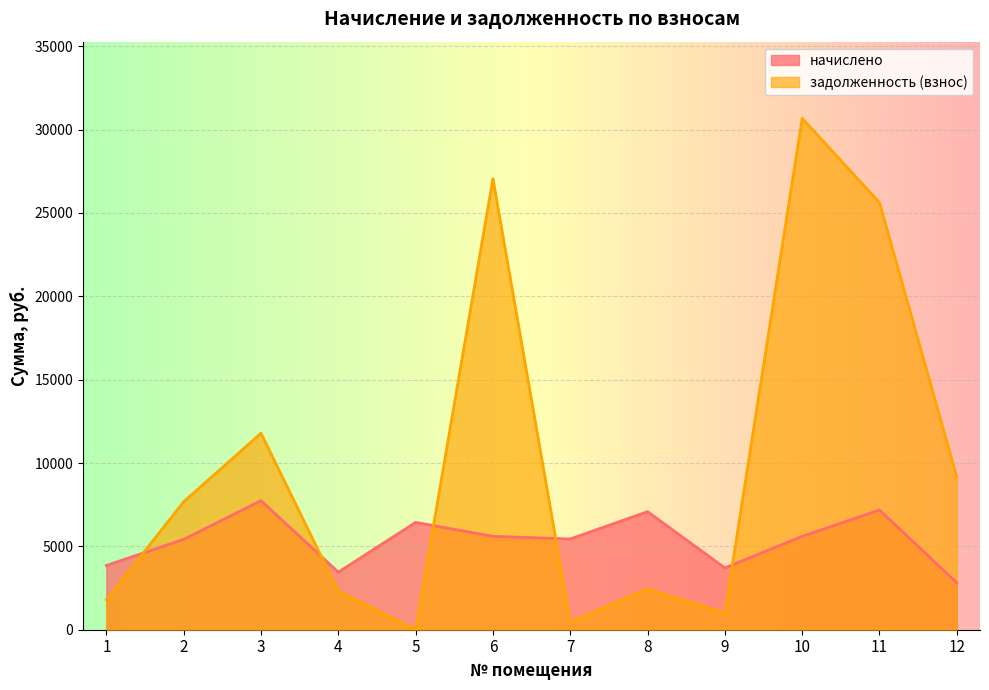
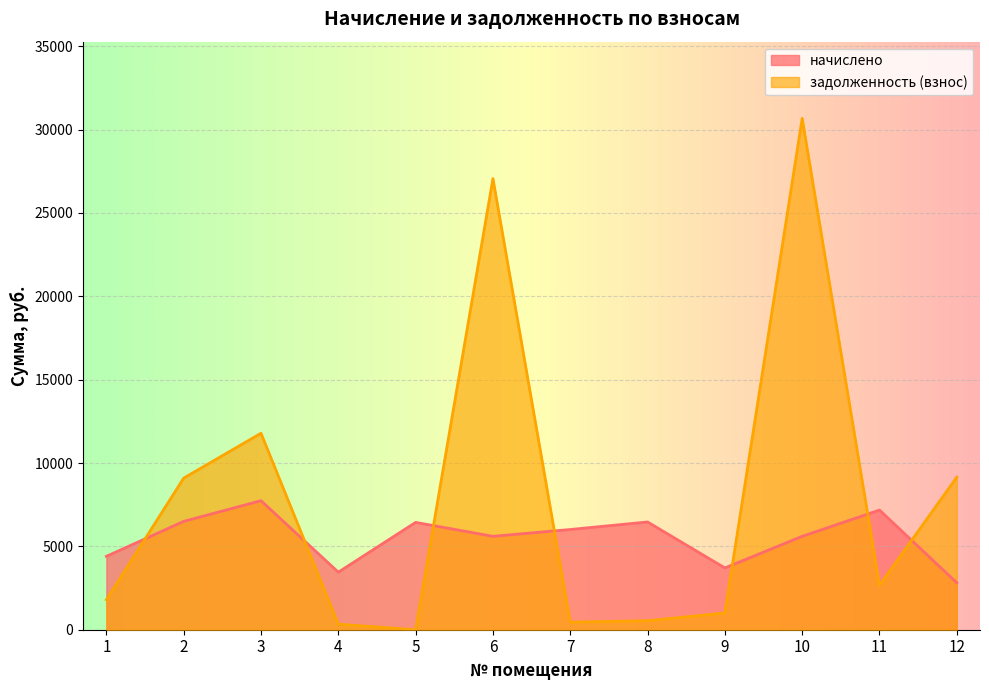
  {
    "начислено": {
-     "1": 3900,
-     "2": 5400,
+     "1": 4400,
+     "2": 6500,
      "3": 7700,
      "4": 3500,
      "5": 6400,
      "6": 5600,
-     "7": 5400,
-     "8": 7100,
+     "7": 6000,
+     "8": 6500,
      "9": 3700,
      "10": 5600,
      "11": 7200,
      "12": 2800
    },
    "задолженность (взнос)": {
      "1": 1800,
-     "2": 7700,
+     "2": 9100,
      "3": 11800,
-     "4": 2300,
+     "4": 300,
      "5": 0,
      "6": 27100,
      "7": 500,
-     "8": 2400,
+     "8": 500,
      "9": 1000,
      "10": 30700,
-     "11": 25600,
+     "11": 2700,
      "12": 9200
    }
  }
